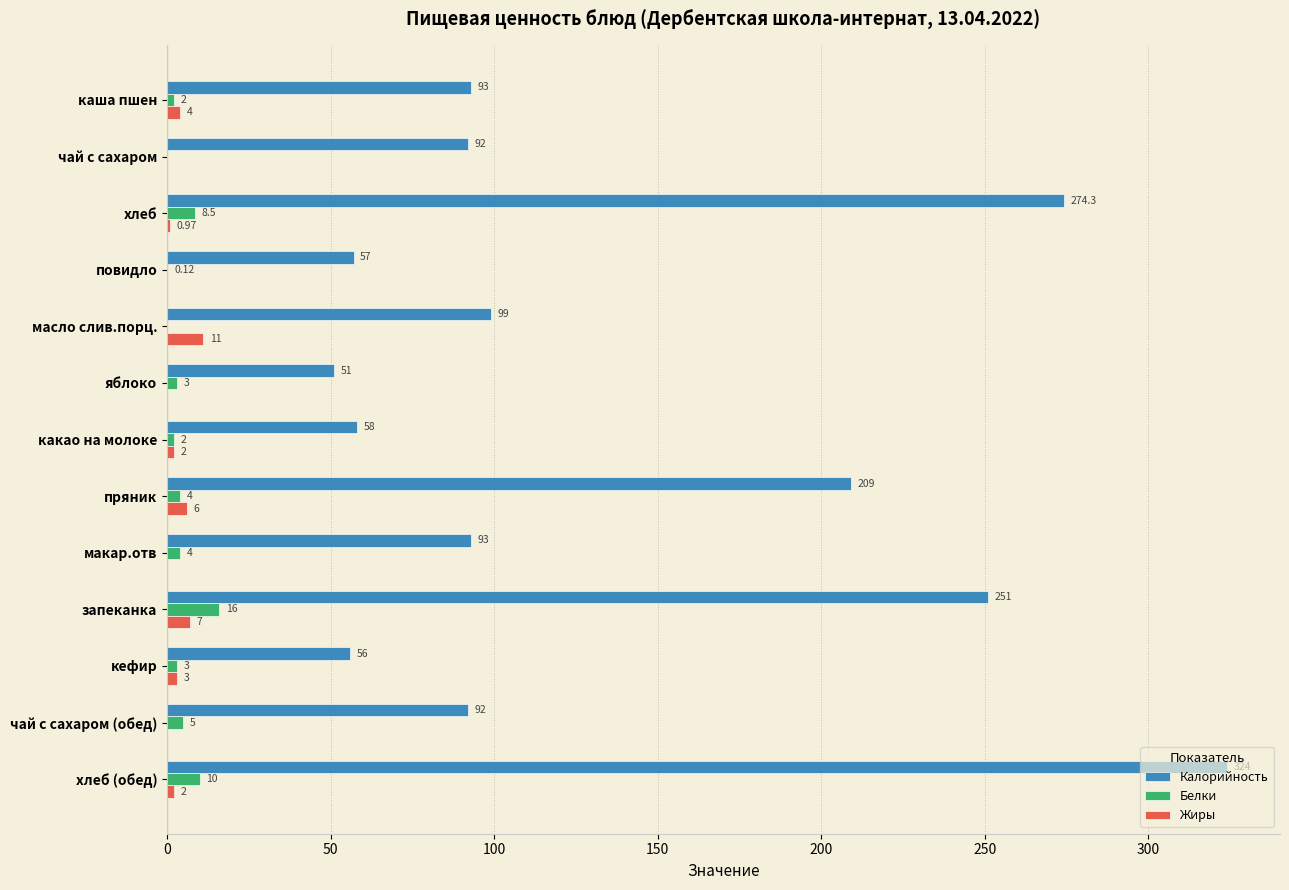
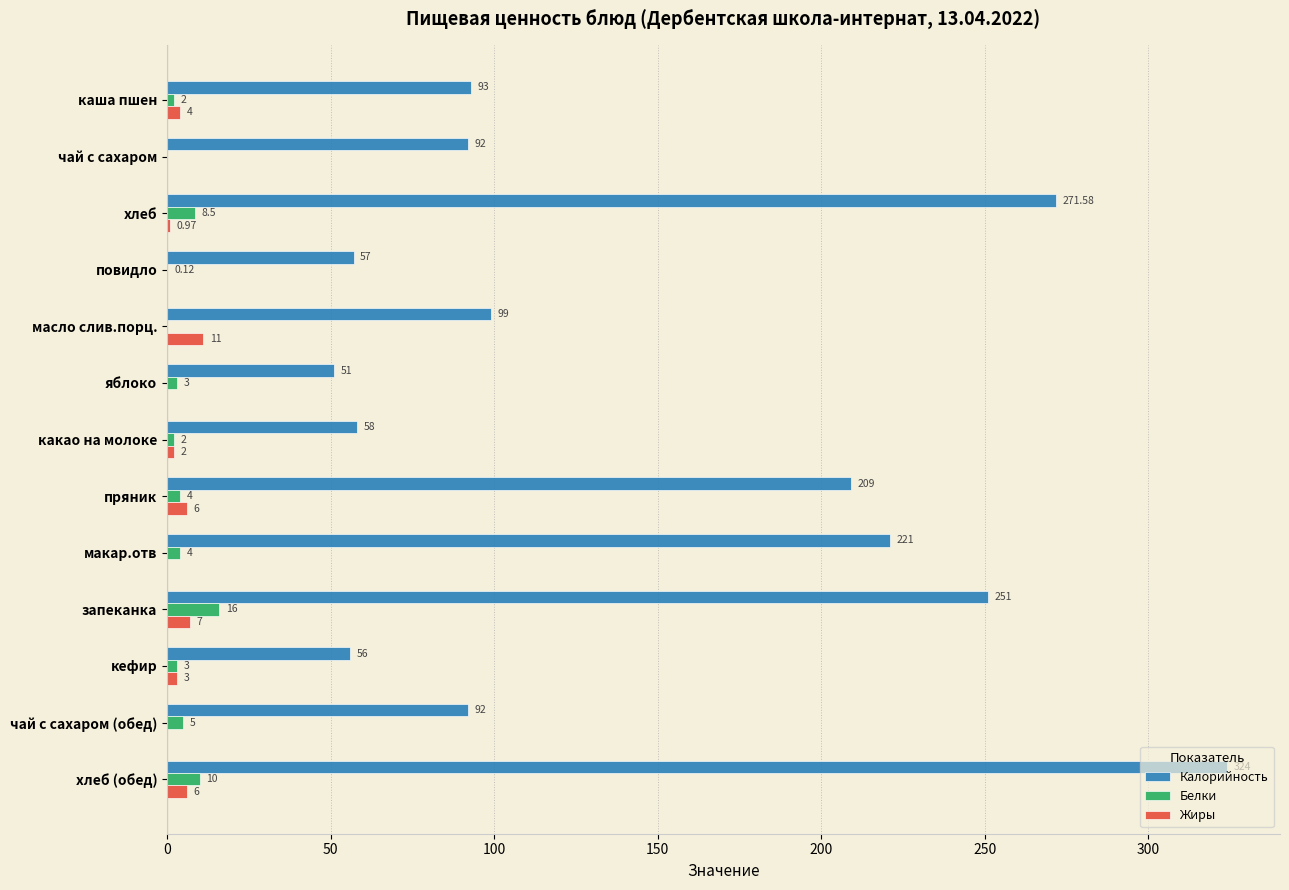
  {
    "Калорийность": {
      "каша пшен": 93,
      "чай с сахаром": 92,
-     "хлеб": 274.3,
+     "хлеб": 271.58,
      "повидло": 57,
      "масло слив.порц.": 99,
      "яблоко": 51,
      "какао на молоке": 58,
      "пряник": 209,
-     "макар.отв": 93,
+     "макар.отв": 221,
      "запеканка": 251,
      "кефир": 56,
      "чай с сахаром (обед)": 92
    },
    "Белки": {
      "каша пшен": 2,
      "хлеб": 8.5,
      "повидло": 0.12,
      "яблоко": 3,
      "какао на молоке": 2,
      "пряник": 4,
      "макар.отв": 4,
      "запеканка": 16,
      "кефир": 3,
      "чай с сахаром (обед)": 5,
      "хлеб (обед)": 10
    },
    "Жиры": {
      "каша пшен": 4,
      "хлеб": 0.97,
      "масло слив.порц.": 11,
      "какао на молоке": 2,
      "пряник": 6,
      "запеканка": 7,
      "кефир": 3,
-     "хлеб (обед)": 2
+     "хлеб (обед)": 6
    }
  }
